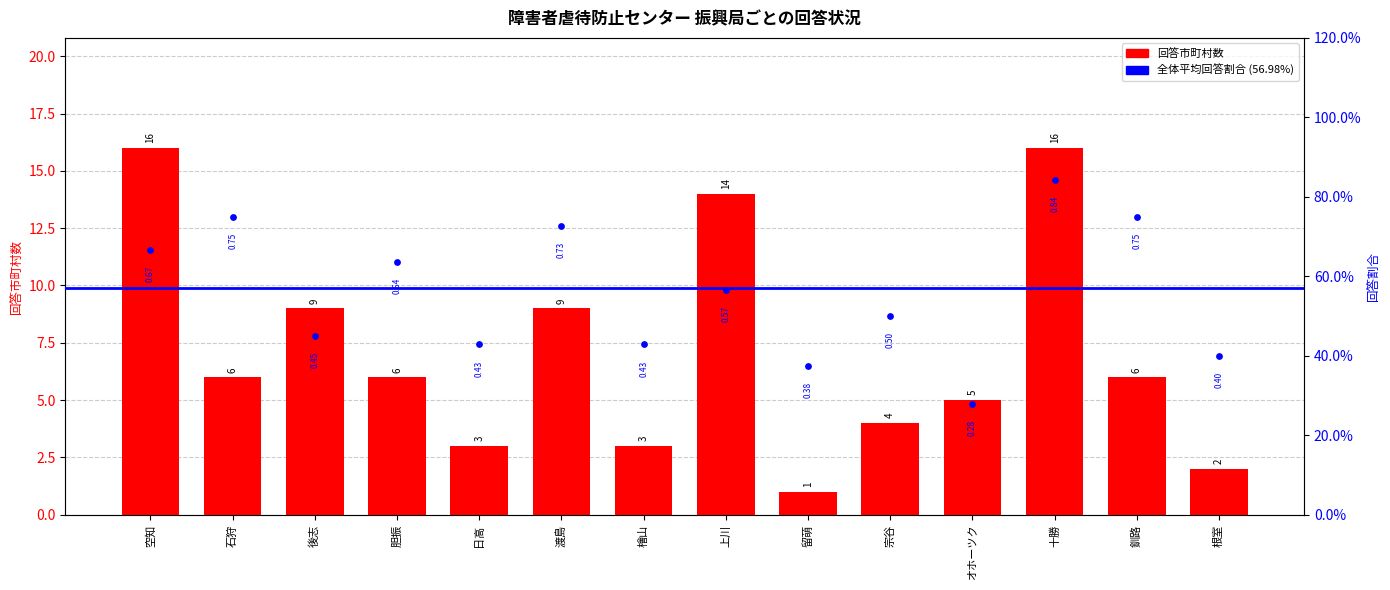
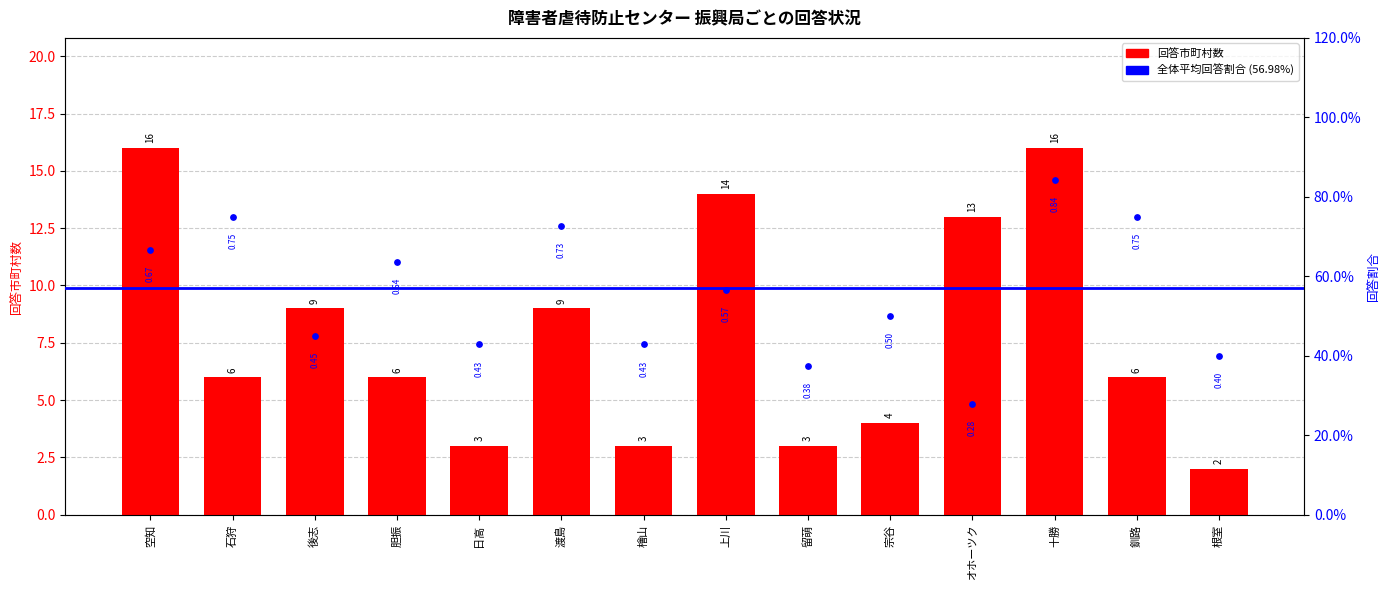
  {
    "回答市町村数": {
      "空知": 16,
      "石狩": 6,
      "後志": 9,
      "胆振": 6,
      "日高": 3,
      "渡島": 9,
      "檜山": 3,
      "上川": 14,
-     "留萌": 1,
+     "留萌": 3,
      "宗谷": 4,
-     "オホーツク": 5,
+     "オホーツク": 13,
      "十勝": 16,
      "釧路": 6,
      "根室": 2
    }
  }
